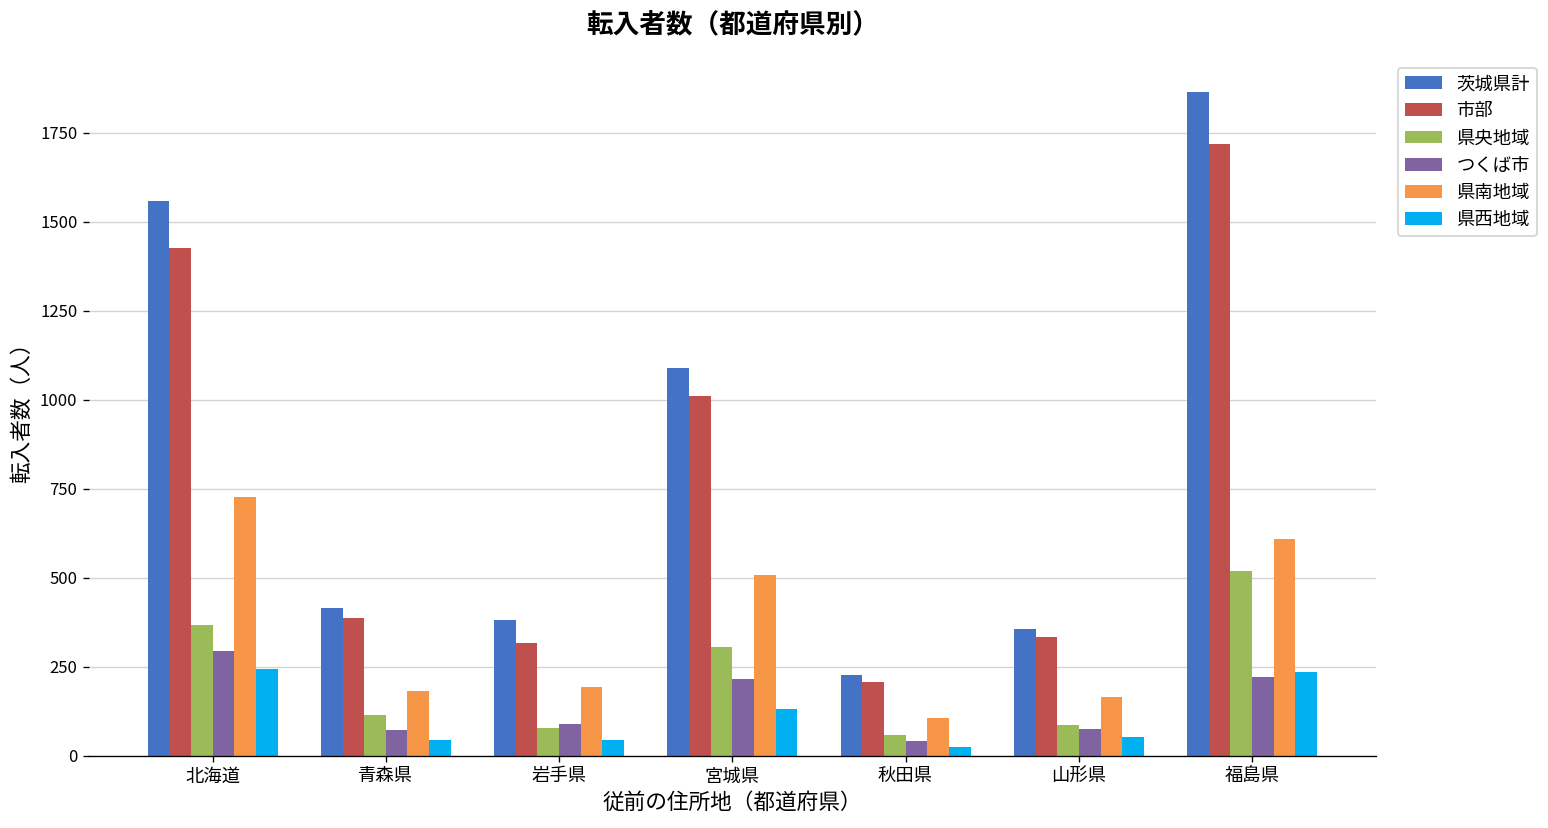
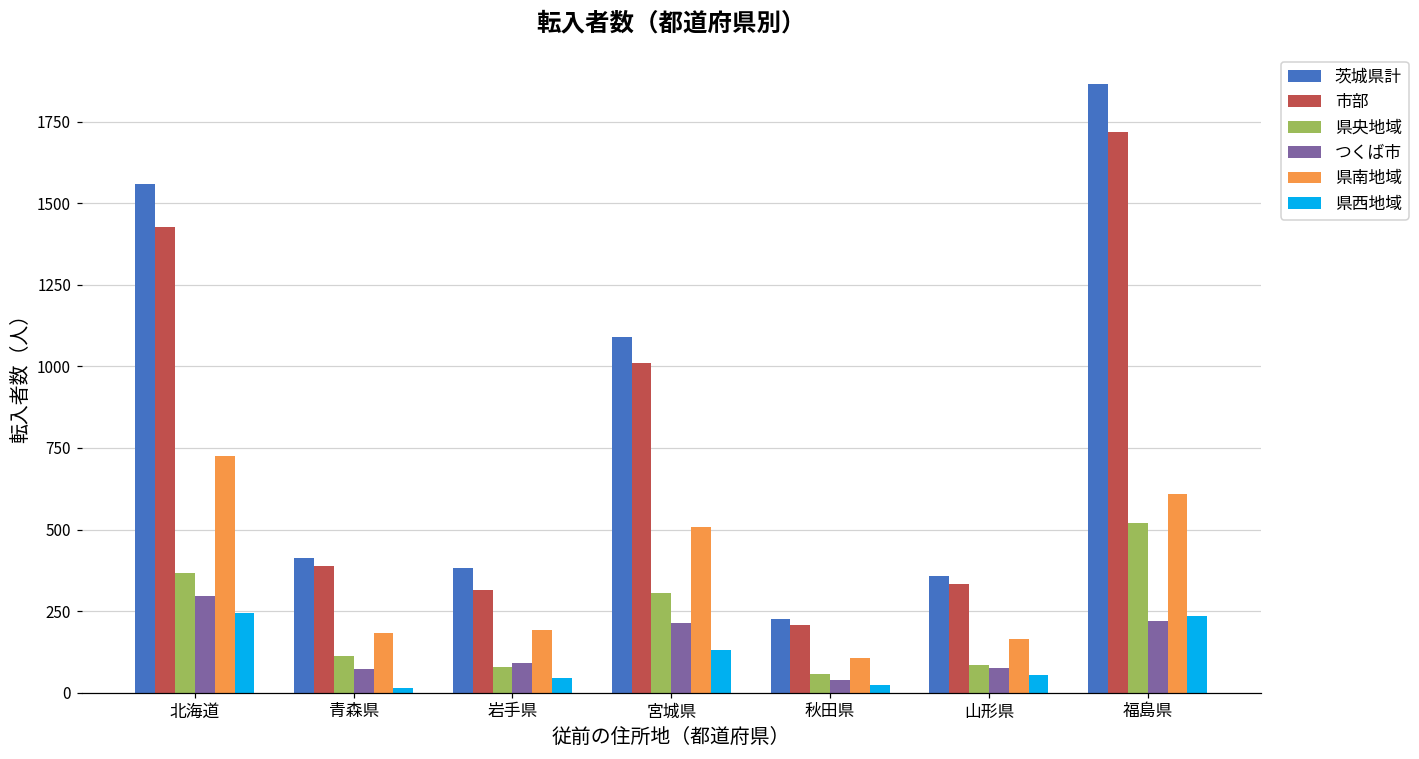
  {
    "茨城県計": {
      "北海道": 1560,
      "青森県": 410,
      "岩手県": 380,
      "宮城県": 1090,
      "秋田県": 230,
      "山形県": 360,
      "福島県": 1870
    },
    "市部": {
      "北海道": 1430,
      "青森県": 390,
      "岩手県": 320,
      "宮城県": 1010,
      "秋田県": 210,
      "山形県": 330,
      "福島県": 1720
    },
    "県央地域": {
      "北海道": 370,
      "青森県": 110,
      "岩手県": 80,
      "宮城県": 310,
      "秋田県": 60,
      "山形県": 90,
      "福島県": 520
    },
    "つくば市": {
      "北海道": 300,
      "青森県": 70,
      "岩手県": 90,
      "宮城県": 210,
      "秋田県": 40,
      "山形県": 80,
      "福島県": 220
    },
    "県南地域": {
      "北海道": 730,
      "青森県": 180,
      "岩手県": 190,
      "宮城県": 510,
      "秋田県": 110,
      "山形県": 160,
      "福島県": 610
    },
    "県西地域": {
      "北海道": 240,
-     "青森県": 40,
+     "青森県": 20,
      "岩手県": 40,
      "宮城県": 130,
      "秋田県": 30,
      "山形県": 50,
      "福島県": 230
    }
  }
